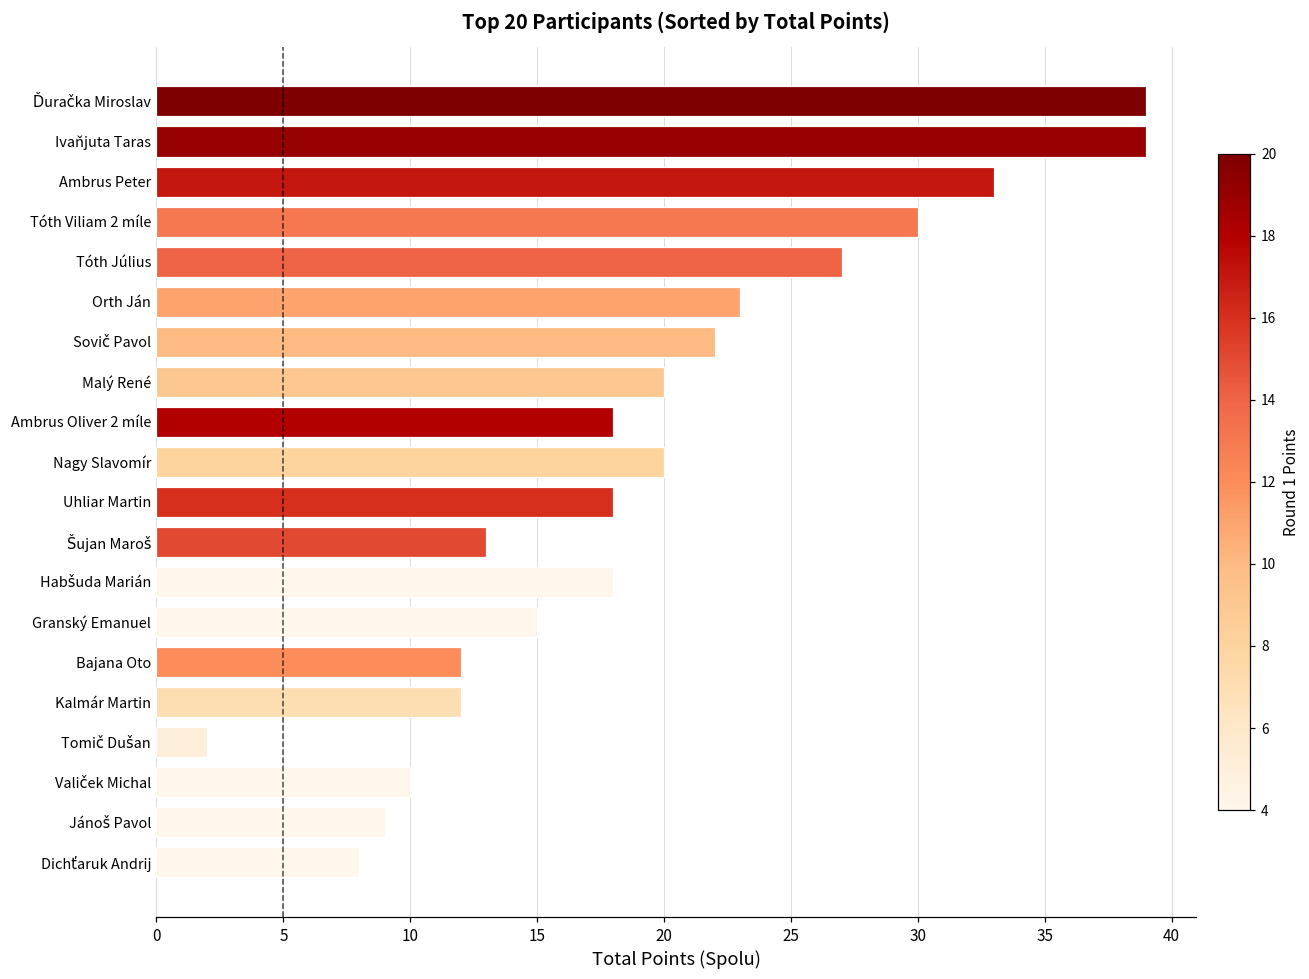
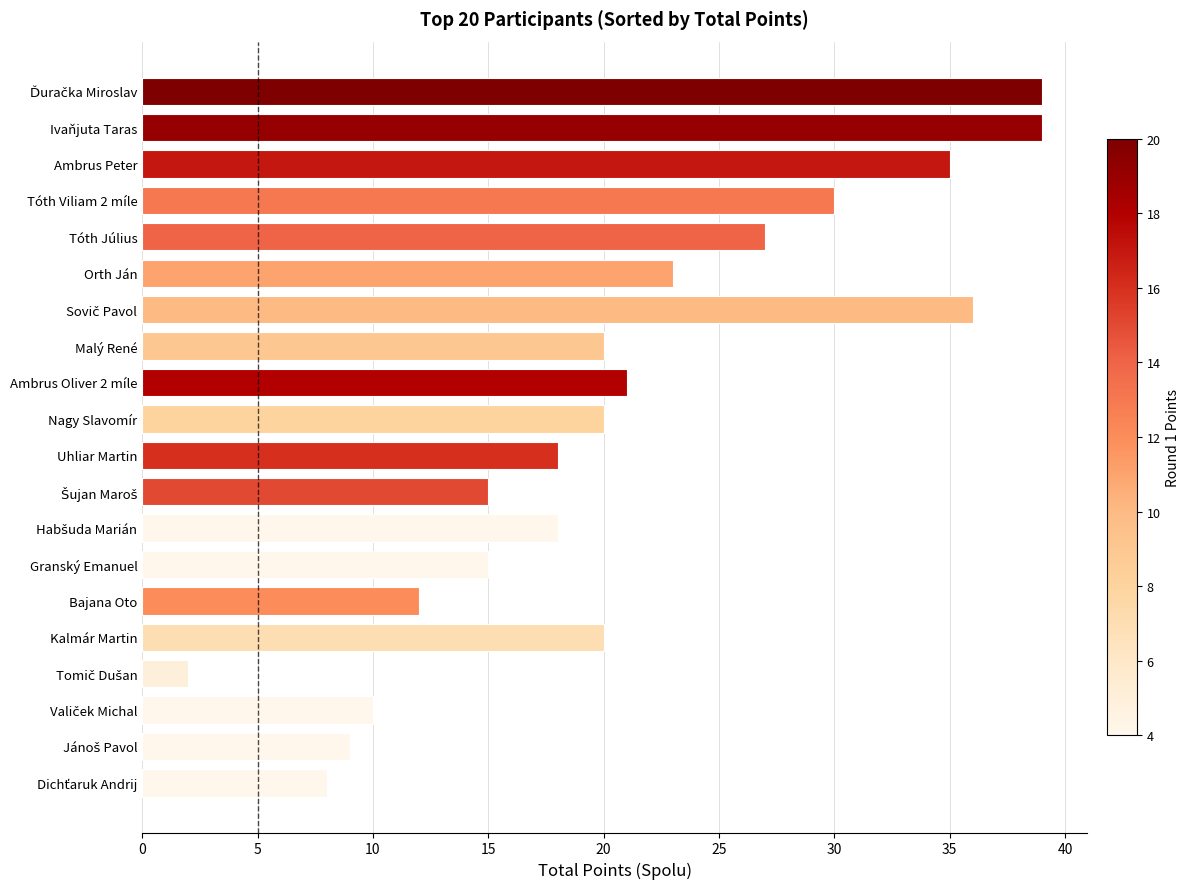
  {
    "Ďuračka Miroslav": 39,
    "Ivaňjuta Taras": 39,
-   "Ambrus Peter": 33,
+   "Ambrus Peter": 35,
    "Tóth Viliam 2 míle": 30,
    "Tóth Július": 27,
    "Orth Ján": 23,
-   "Sovič Pavol": 22,
+   "Sovič Pavol": 36,
    "Malý René": 20,
-   "Ambrus Oliver 2 míle": 18,
+   "Ambrus Oliver 2 míle": 21,
    "Nagy Slavomír": 20,
    "Uhliar Martin": 18,
-   "Šujan Maroš": 13,
+   "Šujan Maroš": 15,
    "Habšuda Marián": 18,
    "Granský Emanuel": 15,
    "Bajana Oto": 12,
-   "Kalmár Martin": 12,
+   "Kalmár Martin": 20,
    "Tomič Dušan": 2,
    "Valiček Michal": 10,
    "Jánoš Pavol": 9,
    "Dichťaruk Andrij": 8
  }
